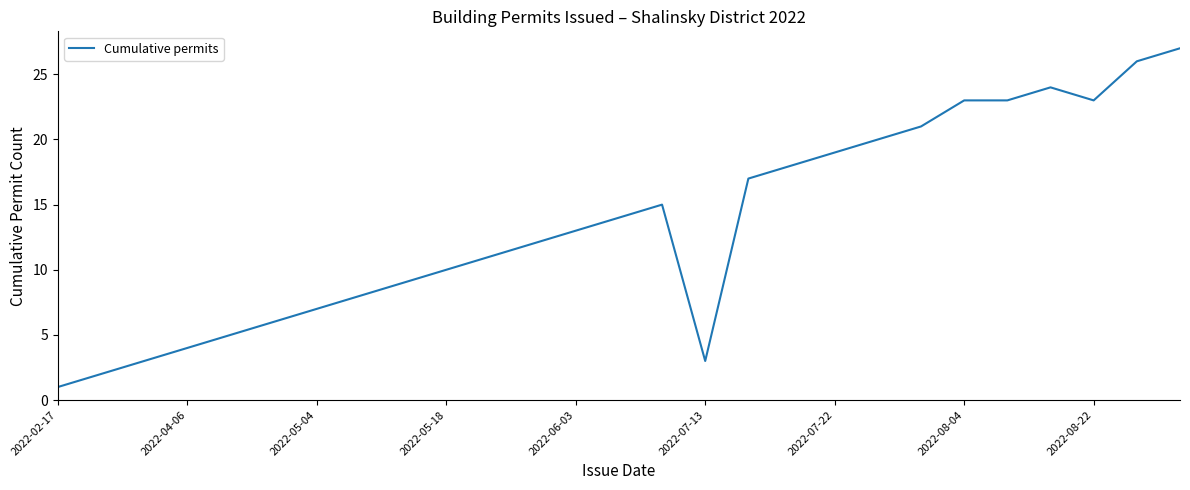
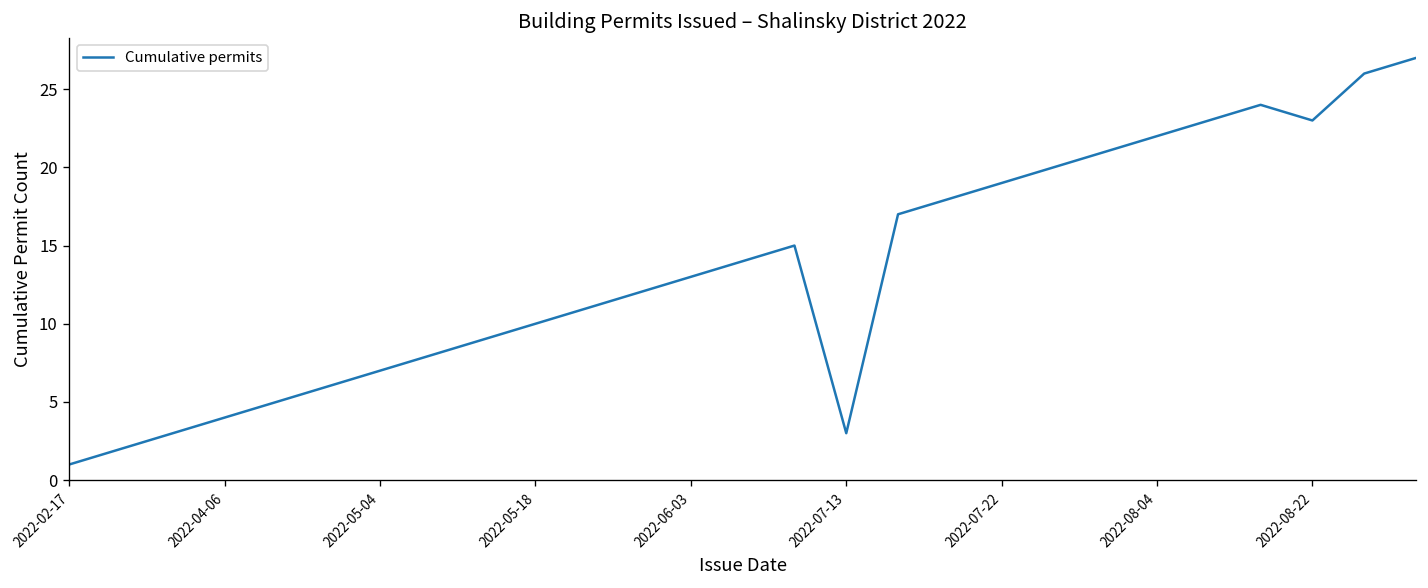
  {
    "2022-02-17": 1,
    "2022-04-06": 4,
    "2022-05-04": 7,
    "2022-06-03": 13,
    "2022-07-13": 3,
    "2022-07-22": 19,
-   "2022-08-04": 23,
+   "2022-08-04": 22,
    "2022-08-22": 23
  }
